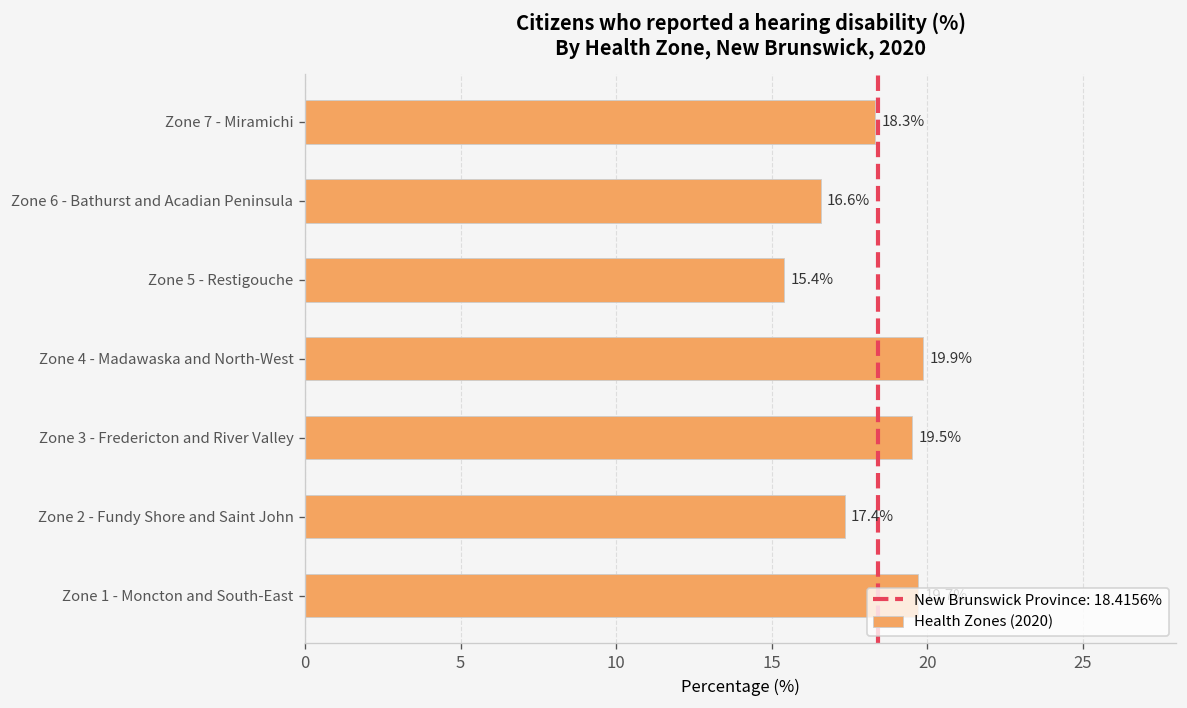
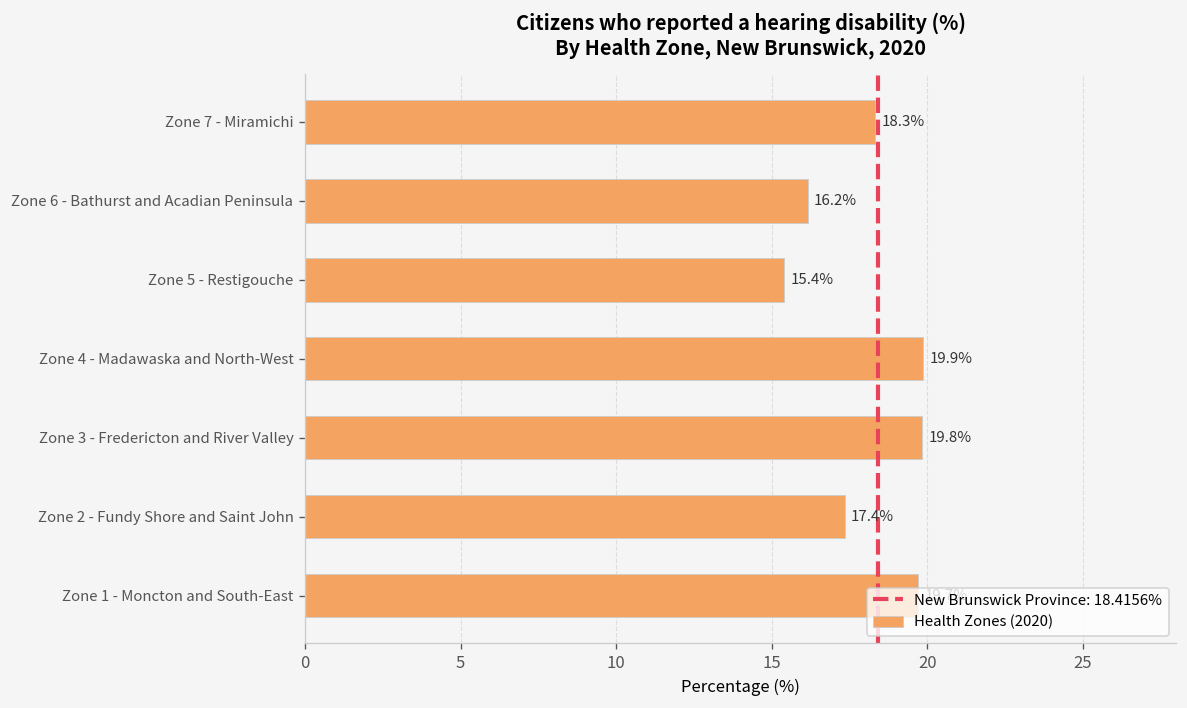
  {
    "Zone 7 - Miramichi": "18.3%",
-   "Zone 6 - Bathurst and Acadian Peninsula": "16.6%",
+   "Zone 6 - Bathurst and Acadian Peninsula": "16.2%",
    "Zone 5 - Restigouche": "15.4%",
    "Zone 4 - Madawaska and North-West": "19.9%",
-   "Zone 3 - Fredericton and River Valley": "19.5%",
+   "Zone 3 - Fredericton and River Valley": "19.8%",
    "Zone 2 - Fundy Shore and Saint John": "17.4%"
  }
